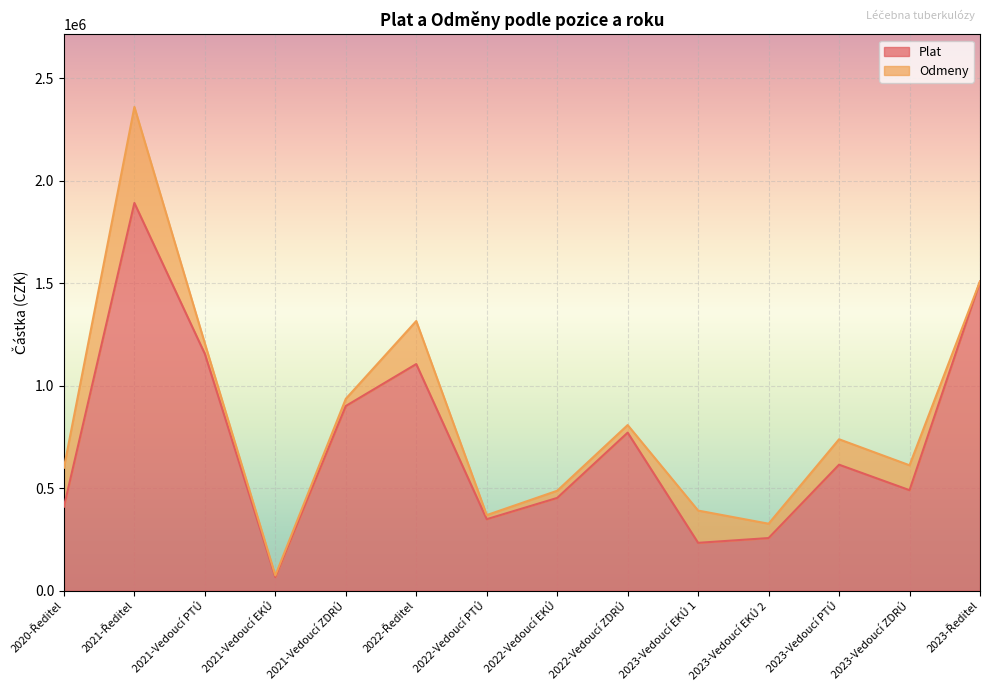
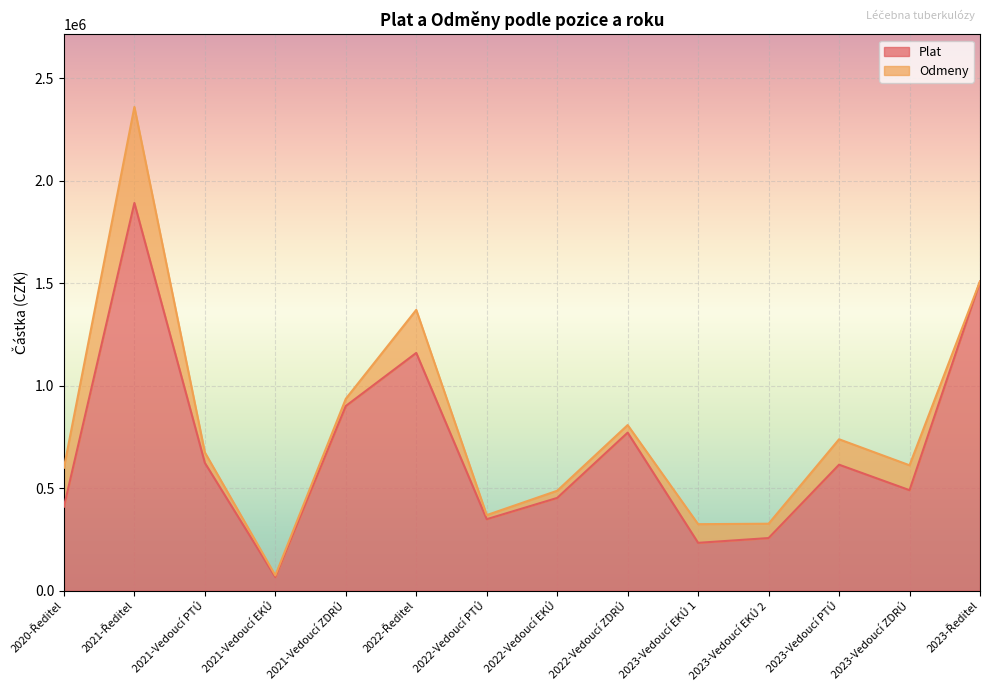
  {
    "Plat": {
      "2020-Ředitel": 410000,
      "2021-Ředitel": 1890000,
-     "2021-Vedoucí PTÚ": 1160000,
+     "2021-Vedoucí PTÚ": 620000,
      "2021-Vedoucí ZDRÚ": 900000,
-     "2022-Ředitel": 1110000,
+     "2022-Ředitel": 1160000,
      "2022-Vedoucí PTÚ": 350000,
      "2022-Vedoucí EKÚ": 450000,
      "2022-Vedoucí ZDRÚ": 770000,
      "2023-Vedoucí EKÚ 1": 230000,
      "2023-Vedoucí EKÚ 2": 260000,
      "2023-Vedoucí PTÚ": 610000,
      "2023-Vedoucí ZDRÚ": 490000
    },
    "Odmeny": {
      "2020-Ředitel": 190000,
      "2021-Ředitel": 470000,
      "2021-Vedoucí PTÚ": 50000,
      "2021-Vedoucí ZDRÚ": 30000,
      "2022-Ředitel": 210000,
      "2022-Vedoucí PTÚ": 20000,
      "2022-Vedoucí EKÚ": 40000,
      "2022-Vedoucí ZDRÚ": 40000,
-     "2023-Vedoucí EKÚ 1": 160000,
+     "2023-Vedoucí EKÚ 1": 90000,
      "2023-Vedoucí EKÚ 2": 70000,
      "2023-Vedoucí PTÚ": 120000,
      "2023-Vedoucí ZDRÚ": 120000
    }
  }
